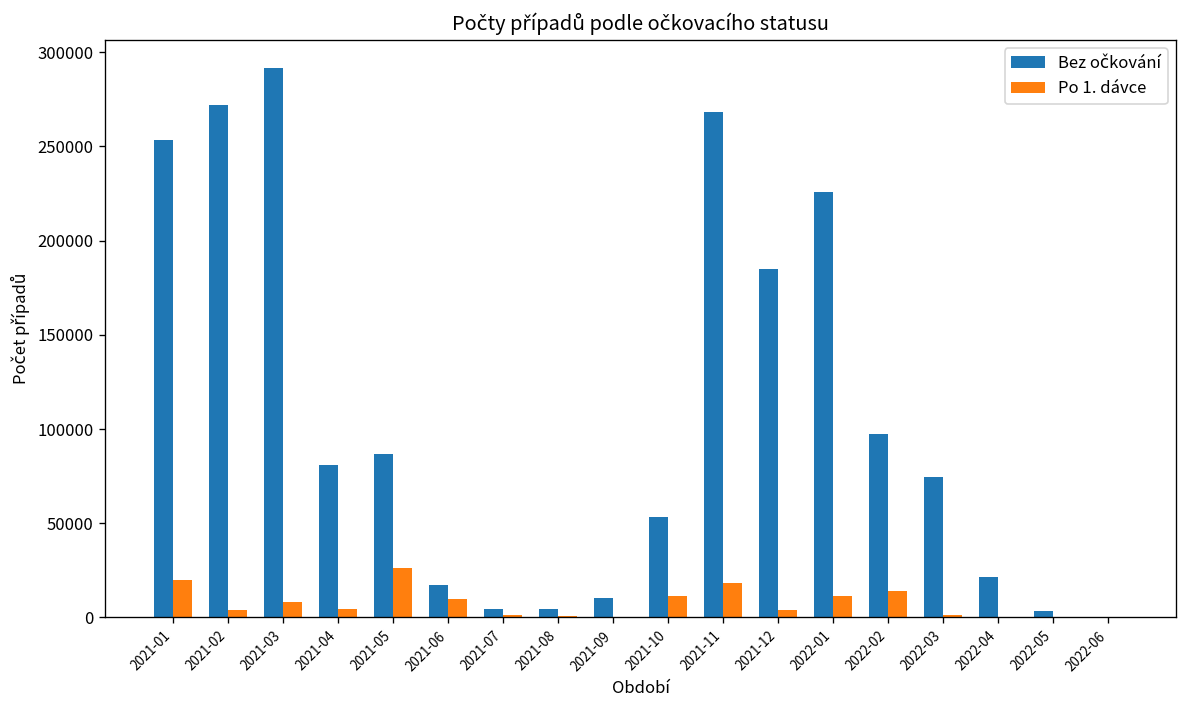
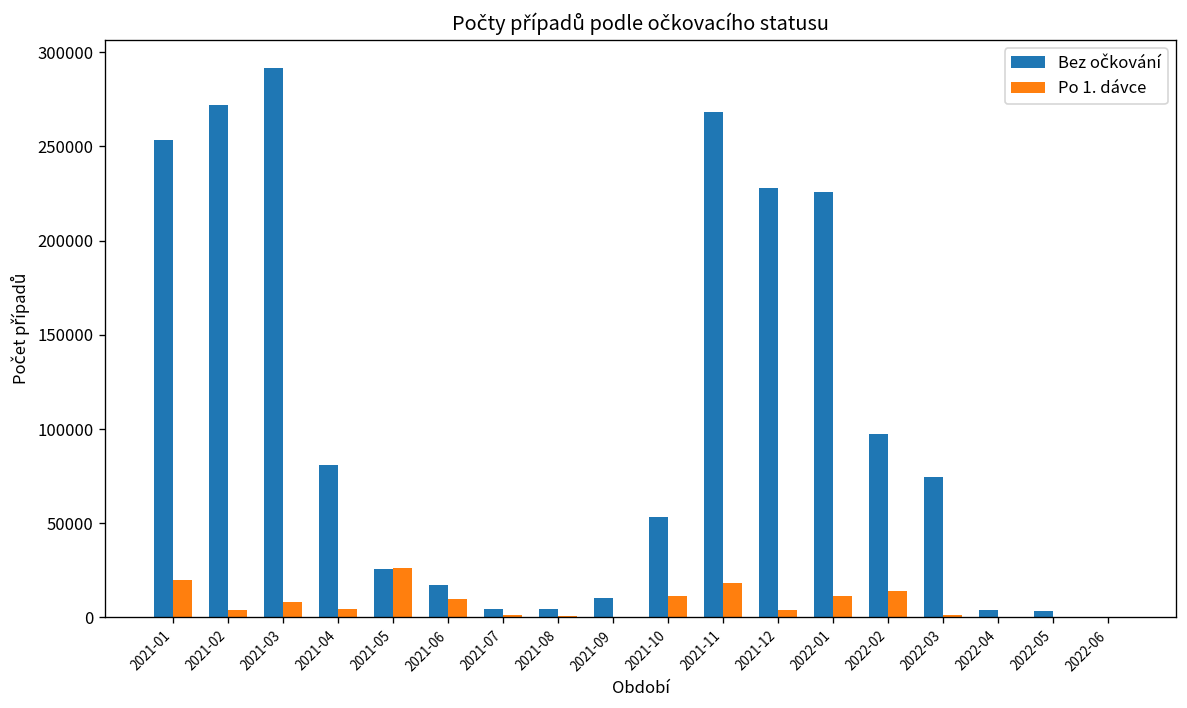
  {
    "Bez očkování": {
      "2021-01": 254000,
      "2021-02": 272000,
      "2021-03": 292000,
      "2021-04": 81000,
-     "2021-05": 87000,
+     "2021-05": 26000,
      "2021-06": 17000,
      "2021-07": 4000,
      "2021-08": 5000,
      "2021-09": 10000,
      "2021-10": 54000,
      "2021-11": 268000,
-     "2021-12": 185000,
+     "2021-12": 228000,
      "2022-01": 226000,
      "2022-02": 97000,
      "2022-03": 74000,
-     "2022-04": 22000,
+     "2022-04": 4000,
      "2022-05": 4000
    },
    "Po 1. dávce": {
      "2021-01": 20000,
      "2021-02": 4000,
      "2021-03": 8000,
      "2021-04": 5000,
      "2021-05": 26000,
      "2021-06": 10000,
      "2021-10": 11000,
      "2021-11": 18000,
      "2021-12": 4000,
      "2022-01": 11000,
      "2022-02": 14000
    }
  }
